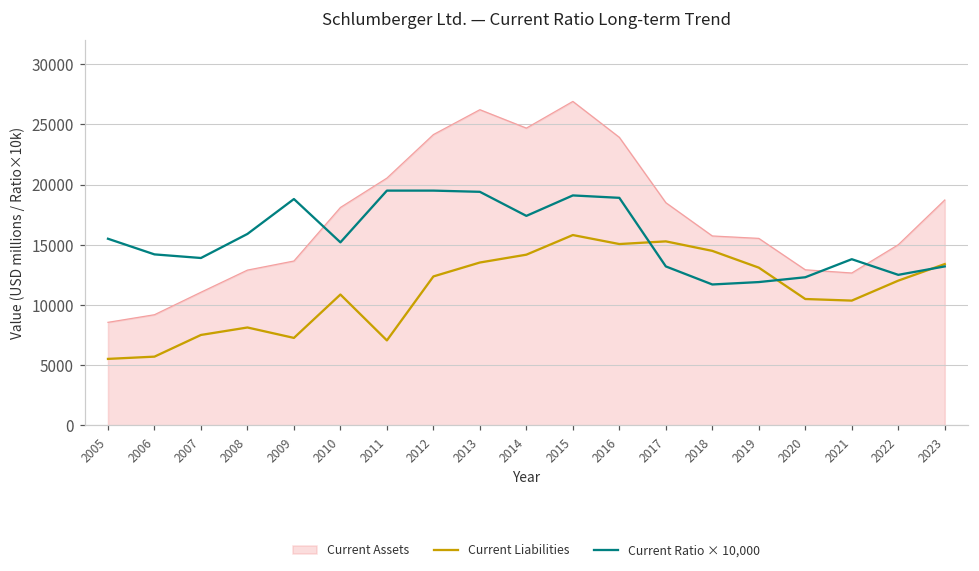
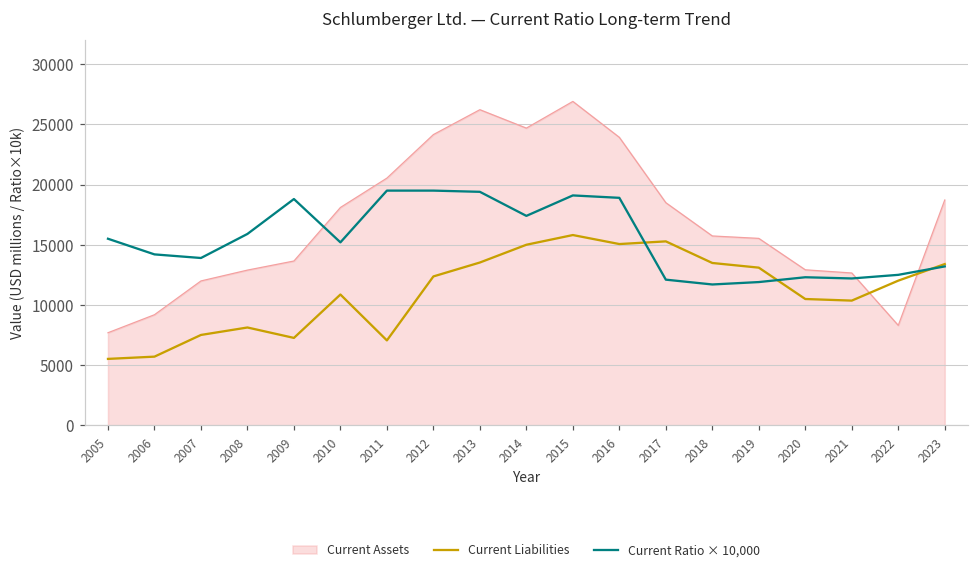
  {
    "Current Assets": {
-     "2005": 8600,
+     "2005": 7700,
      "2006": 9200,
-     "2007": 11100,
+     "2007": 12000,
      "2008": 12900,
      "2009": 13700,
      "2010": 18100,
      "2011": 20500,
      "2012": 24200,
      "2013": 26200,
      "2014": 24700,
      "2015": 26900,
      "2016": 23900,
      "2017": 18500,
      "2018": 15700,
      "2019": 15500,
      "2020": 12900,
      "2021": 12700,
-     "2022": 15000,
+     "2022": 8300,
      "2023": 18700
    },
    "Current Liabilities": {
      "2005": 5500,
      "2006": 5700,
      "2007": 7500,
      "2008": 8100,
      "2009": 7300,
      "2010": 10900,
      "2011": 7100,
      "2012": 12400,
      "2013": 13500,
-     "2014": 14200,
+     "2014": 15000,
      "2015": 15800,
      "2016": 15100,
      "2017": 15300,
-     "2018": 14500,
+     "2018": 13500,
      "2019": 13100,
      "2020": 10500,
      "2021": 10400,
      "2022": 12000
    },
    "Current Ratio × 10,000": {
      "2005": 15500,
      "2006": 14200,
      "2007": 13900,
      "2008": 15900,
      "2009": 18800,
      "2010": 15200,
      "2011": 19500,
      "2012": 19500,
      "2013": 19400,
      "2014": 17400,
      "2015": 19100,
      "2016": 18900,
-     "2017": 13200,
+     "2017": 12100,
      "2018": 11700,
      "2019": 11900,
      "2020": 12300,
-     "2021": 13800,
+     "2021": 12200,
      "2022": 12500
    }
  }
